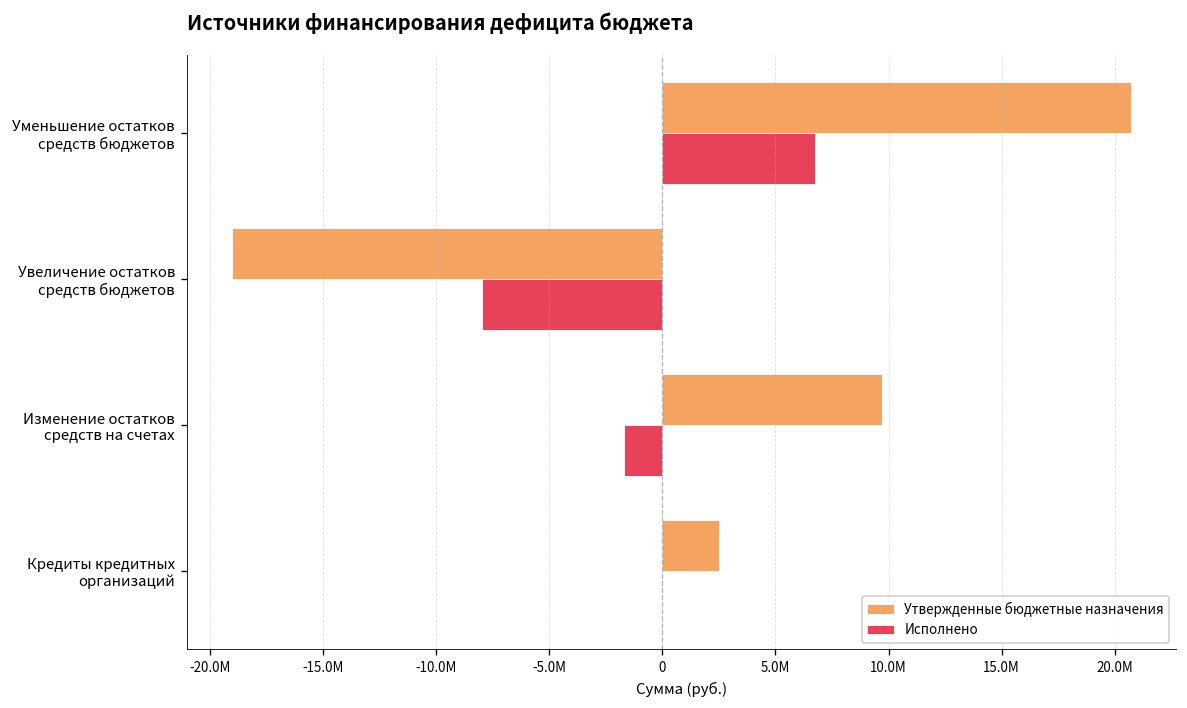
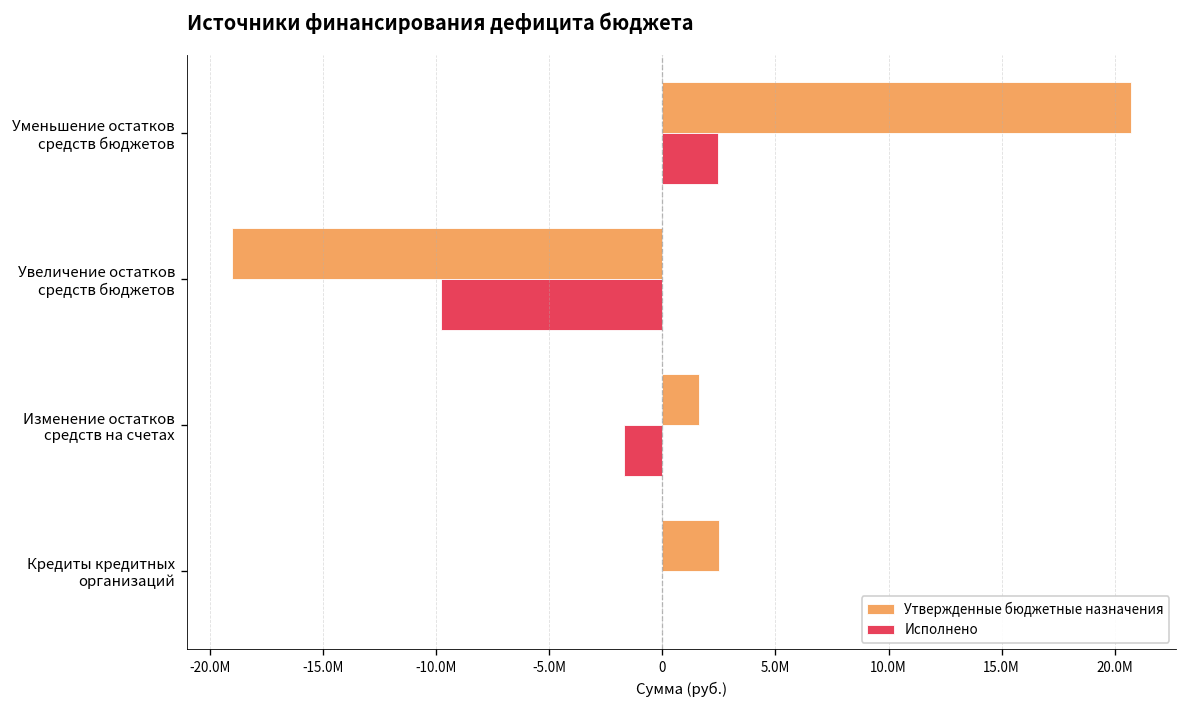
  {
    "Утвержденные бюджетные назначения": {
      "Уменьшение остатков средств бюджетов": 20700000,
      "Увеличение остатков средств бюджетов": -19100000,
-     "Изменение остатков средств на счетах": 9700000,
+     "Изменение остатков средств на счетах": 1600000,
      "Кредиты кредитных организаций": 2500000
    },
    "Исполнено": {
-     "Уменьшение остатков средств бюджетов": 6800000,
-     "Увеличение остатков средств бюджетов": -8000000,
+     "Уменьшение остатков средств бюджетов": 2500000,
+     "Увеличение остатков средств бюджетов": -9800000,
      "Изменение остатков средств на счетах": -1700000,
      "Кредиты кредитных организаций": 0
    }
  }
